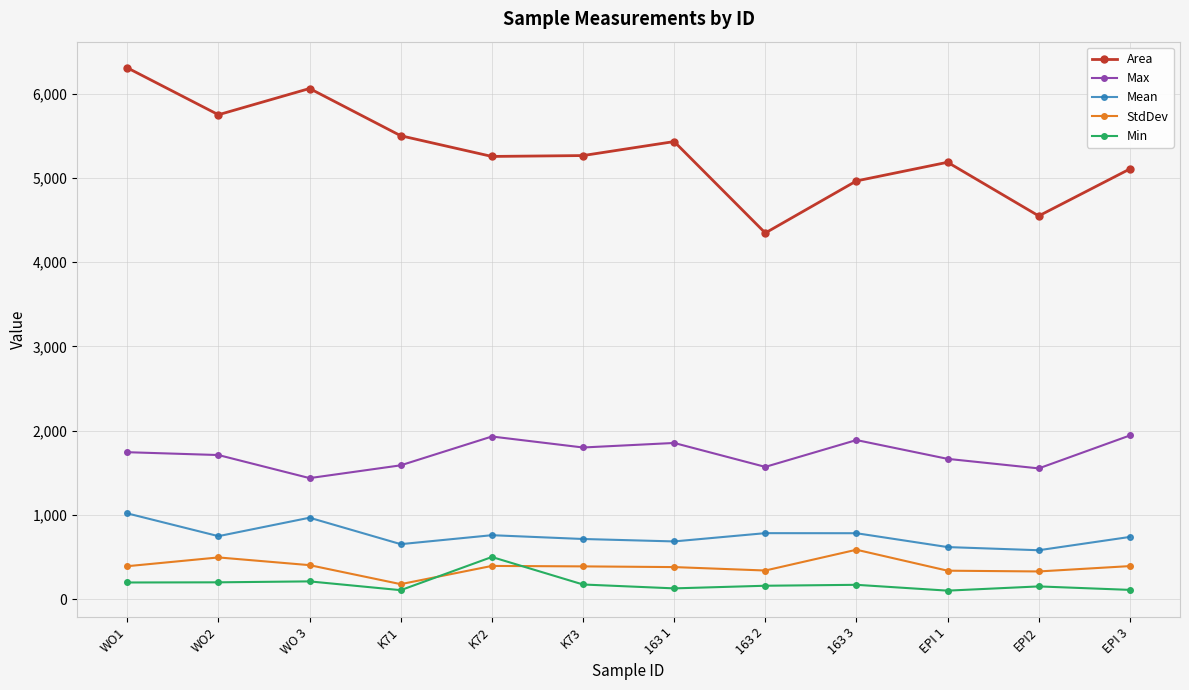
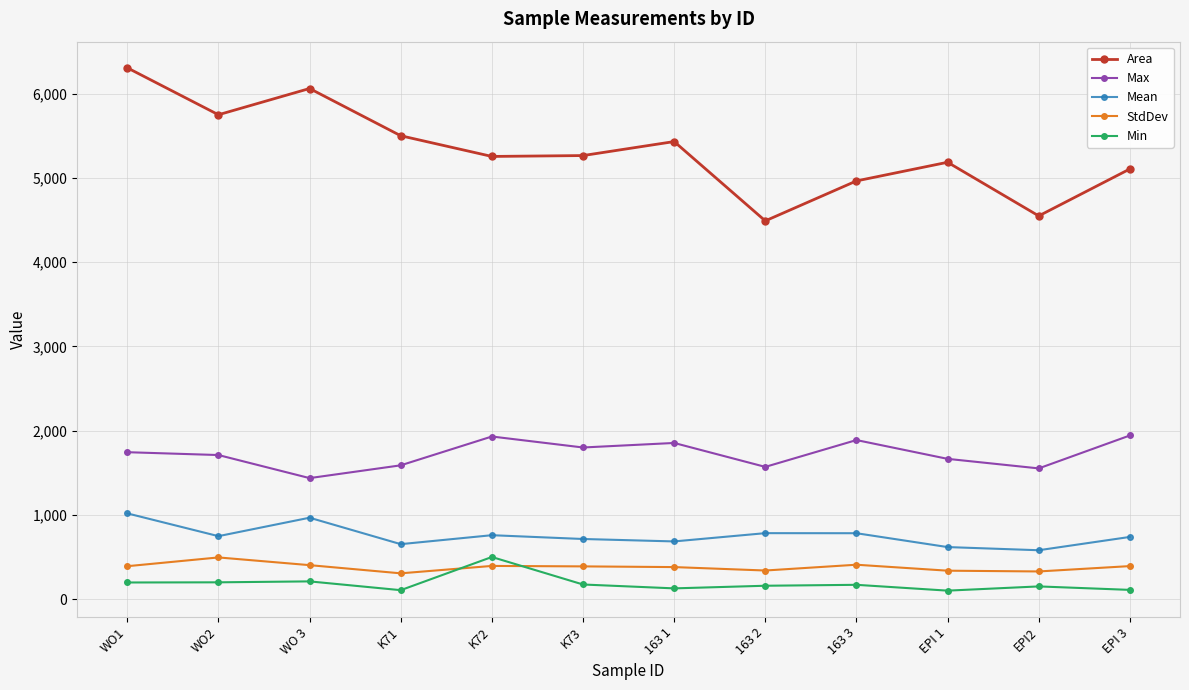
  {
    "Area": {
      "WO1": "6,300",
      "WO2": "5,700",
      "WO 3": "6,100",
      "K71": "5,500",
      "K72": "5,300",
      "K73": "5,300",
      "163 1": "5,400",
-     "163 2": "4,300",
+     "163 2": "4,500",
      "163 3": "5,000",
      "EPI 1": "5,200",
      "EPI2": "4,500",
      "EPI 3": "5,100"
    },
    "Max": {
      "WO1": "1,700",
      "WO2": "1,700",
      "WO 3": "1,400",
      "K71": "1,600",
      "K72": "1,900",
      "K73": "1,800",
      "163 1": "1,900",
      "163 2": "1,600",
      "163 3": "1,900",
      "EPI 1": "1,700",
      "EPI2": "1,600",
      "EPI 3": "1,900"
    },
    "Mean": {
      "WO1": "1,000",
      "WO2": "700",
      "WO 3": "1,000",
      "K71": "700",
      "K72": "800",
      "K73": "700",
      "163 1": "700",
      "163 2": "800",
      "163 3": "800",
      "EPI 1": "600",
      "EPI2": "600",
      "EPI 3": "700"
    },
    "StdDev": {
      "WO1": "400",
      "WO2": "500",
      "WO 3": "400",
-     "K71": "200",
+     "K71": "300",
      "K72": "400",
      "K73": "400",
      "163 1": "400",
      "163 2": "300",
-     "163 3": "600",
+     "163 3": "400",
      "EPI 1": "300",
      "EPI2": "300",
      "EPI 3": "400"
    },
    "Min": {
      "WO1": "200",
      "WO2": "200",
      "WO 3": "200",
      "K71": "100",
      "K72": "500",
      "K73": "200",
      "163 1": "100",
      "163 2": "200",
      "163 3": "200",
      "EPI 1": "100",
      "EPI2": "200",
      "EPI 3": "100"
    }
  }
